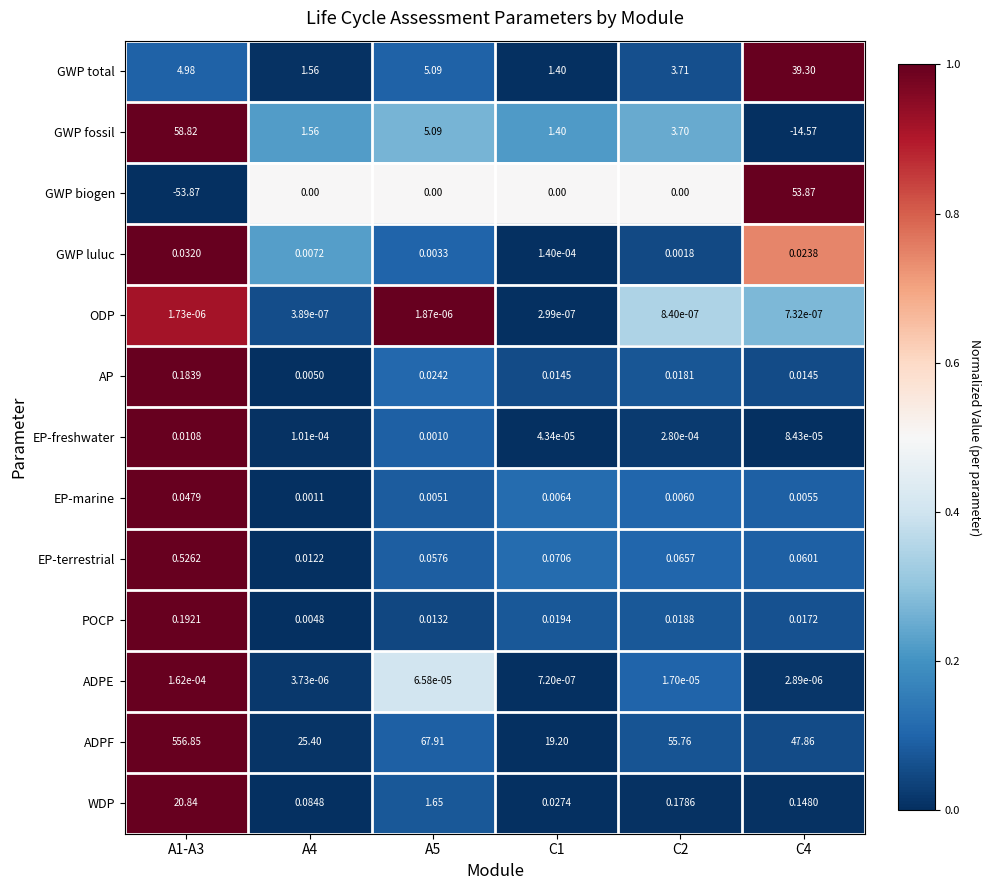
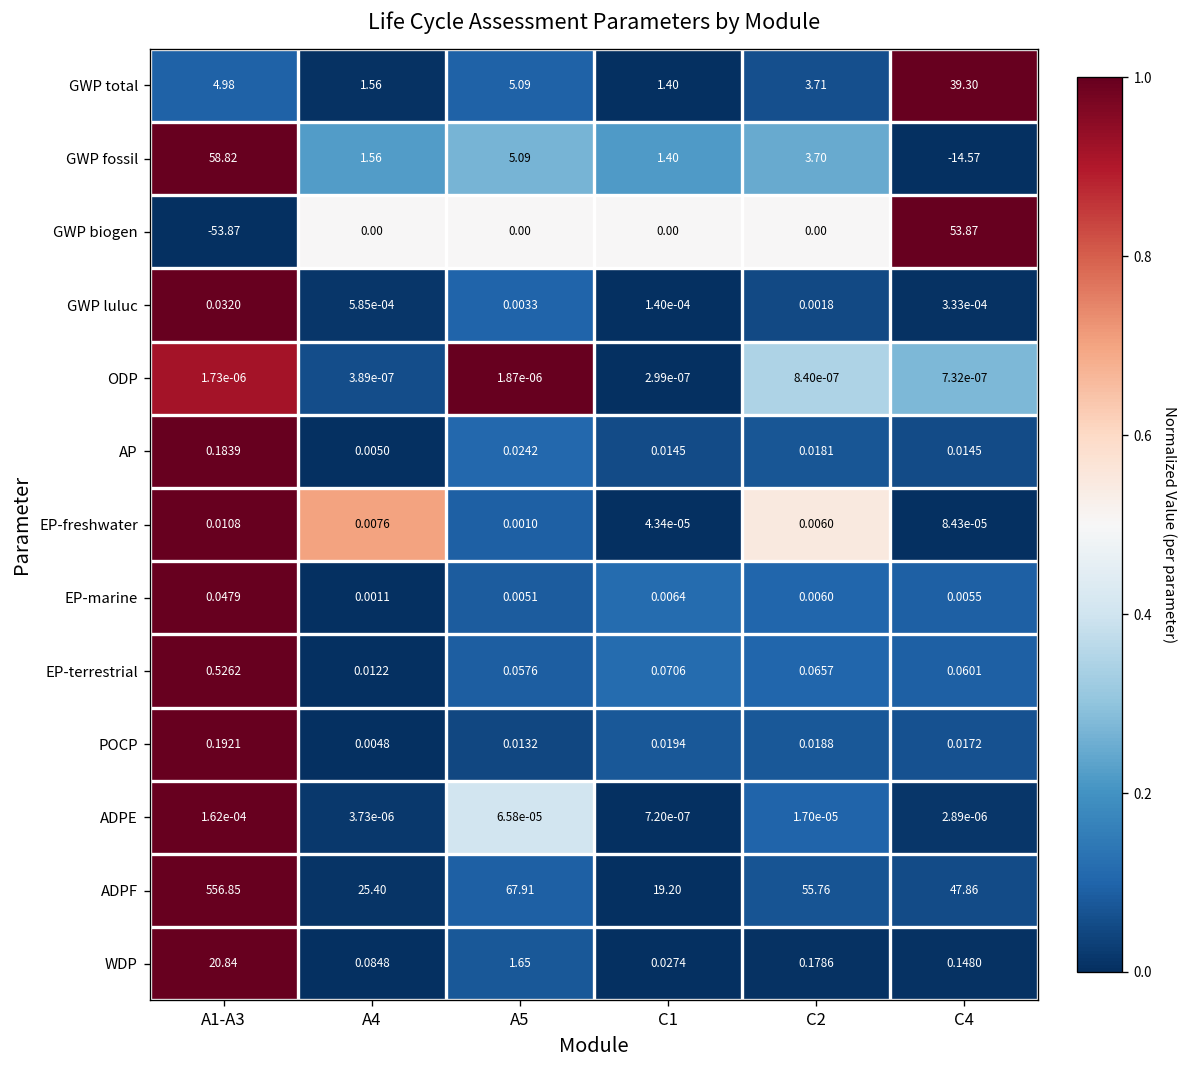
  {
    "GWP total": {
      "A1-A3": "4.98",
      "A4": "1.56",
      "A5": "5.09",
      "C1": "1.40",
      "C2": "3.71",
      "C4": "39.30"
    },
    "GWP fossil": {
      "A1-A3": "58.82",
      "A4": "1.56",
      "A5": "5.09",
      "C1": "1.40",
      "C2": "3.70",
      "C4": "-14.57"
    },
    "GWP biogen": {
      "A1-A3": "-53.87",
      "A4": "0.00",
      "A5": "0.00",
      "C1": "0.00",
      "C2": "0.00",
      "C4": "53.87"
    },
    "GWP luluc": {
      "A1-A3": "0.0320",
-     "A4": "0.0072",
+     "A4": "5.85e-04",
      "A5": "0.0033",
      "C1": "1.40e-04",
      "C2": "0.0018",
-     "C4": "0.0238"
+     "C4": "3.33e-04"
    },
    "ODP": {
      "A1-A3": "1.73e-06",
      "A4": "3.89e-07",
      "A5": "1.87e-06",
      "C1": "2.99e-07",
      "C2": "8.40e-07",
      "C4": "7.32e-07"
    },
    "AP": {
      "A1-A3": "0.1839",
      "A4": "0.0050",
      "A5": "0.0242",
      "C1": "0.0145",
      "C2": "0.0181",
      "C4": "0.0145"
    },
    "EP-freshwater": {
      "A1-A3": "0.0108",
-     "A4": "1.01e-04",
+     "A4": "0.0076",
      "A5": "0.0010",
      "C1": "4.34e-05",
-     "C2": "2.80e-04",
+     "C2": "0.0060",
      "C4": "8.43e-05"
    },
    "EP-marine": {
      "A1-A3": "0.0479",
      "A4": "0.0011",
      "A5": "0.0051",
      "C1": "0.0064",
      "C2": "0.0060",
      "C4": "0.0055"
    },
    "EP-terrestrial": {
      "A1-A3": "0.5262",
      "A4": "0.0122",
      "A5": "0.0576",
      "C1": "0.0706",
      "C2": "0.0657",
      "C4": "0.0601"
    },
    "POCP": {
      "A1-A3": "0.1921",
      "A4": "0.0048",
      "A5": "0.0132",
      "C1": "0.0194",
      "C2": "0.0188",
      "C4": "0.0172"
    },
    "ADPE": {
      "A1-A3": "1.62e-04",
      "A4": "3.73e-06",
      "A5": "6.58e-05",
      "C1": "7.20e-07",
      "C2": "1.70e-05",
      "C4": "2.89e-06"
    },
    "ADPF": {
      "A1-A3": "556.85",
      "A4": "25.40",
      "A5": "67.91",
      "C1": "19.20",
      "C2": "55.76",
      "C4": "47.86"
    },
    "WDP": {
      "A1-A3": "20.84",
      "A4": "0.0848",
      "A5": "1.65",
      "C1": "0.0274",
      "C2": "0.1786",
      "C4": "0.1480"
    }
  }
